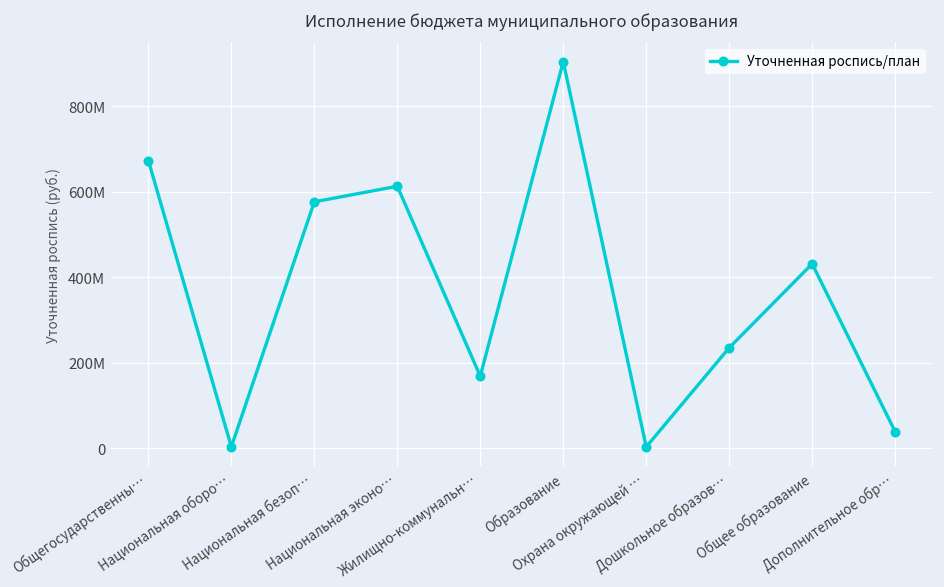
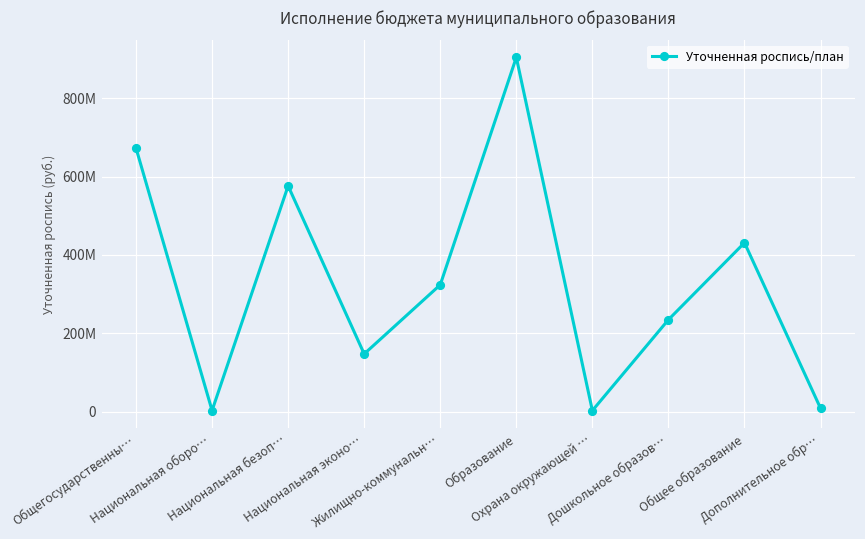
  {
    "Общегосударственны…": 670000000,
    "Национальная оборо…": 0,
    "Национальная безоп…": 580000000,
-   "Национальная эконо…": 610000000,
-   "Жилищно-коммунальн…": 170000000,
+   "Национальная эконо…": 150000000,
+   "Жилищно-коммунальн…": 320000000,
    "Образование": 900000000,
    "Охрана окружающей …": 0,
    "Дошкольное образов…": 230000000,
    "Общее образование": 430000000,
-   "Дополнительное обр…": 40000000
+   "Дополнительное обр…": 10000000
  }
